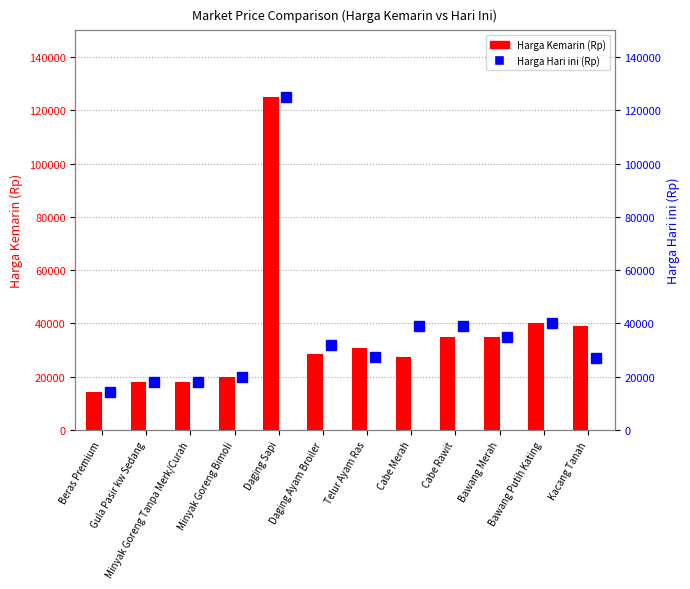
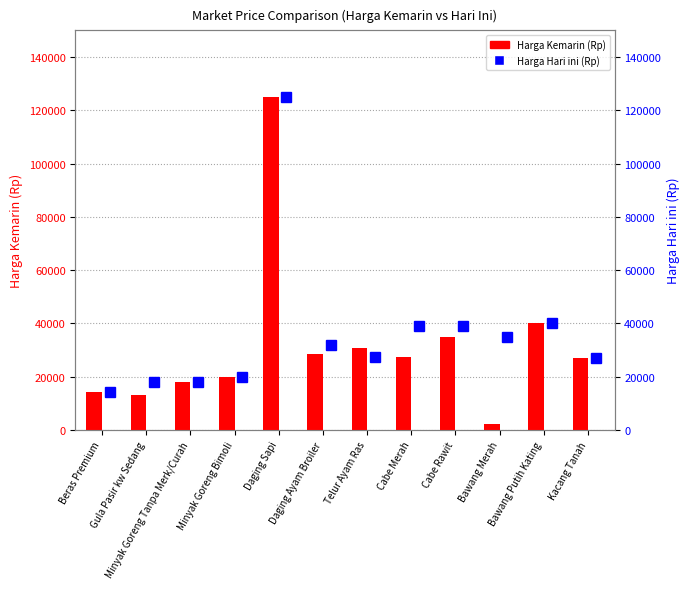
  {
    "Harga Kemarin (Rp)": {
      "Beras Premium": 14000,
-     "Gula Pasir kw Sedang": 18000,
+     "Gula Pasir kw Sedang": 13000,
      "Minyak Goreng Tanpa Merk/Curah": 18000,
      "Minyak Goreng Bimoli": 20000,
      "Daging Sapi": 125000,
      "Daging Ayam Broiler": 28000,
      "Telur Ayam Ras": 31000,
      "Cabe Merah": 27000,
      "Cabe Rawit": 35000,
-     "Bawang Merah": 35000,
+     "Bawang Merah": 2000,
      "Bawang Putih Kating": 40000,
-     "Kacang Tanah": 39000
+     "Kacang Tanah": 27000
    }
  }
